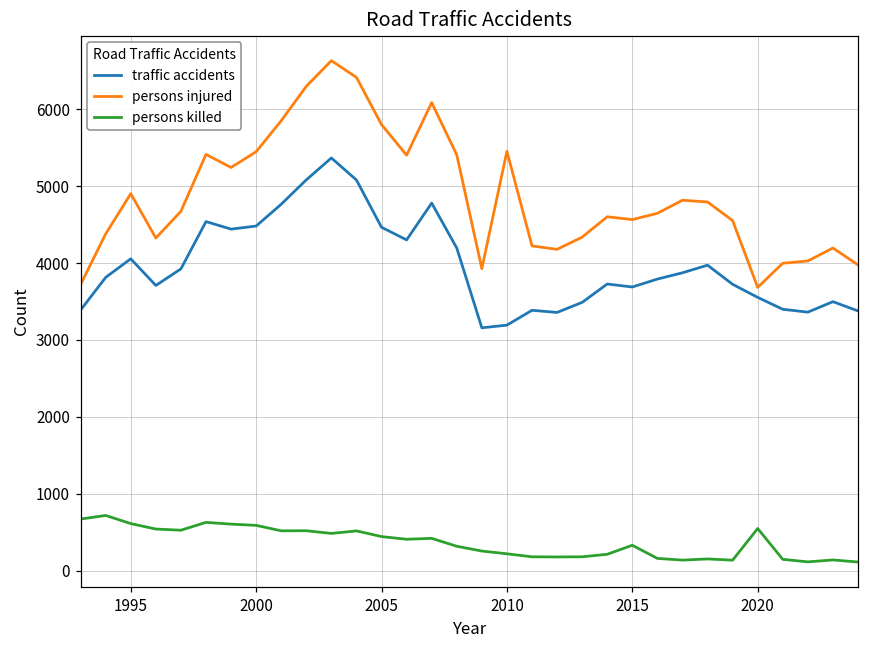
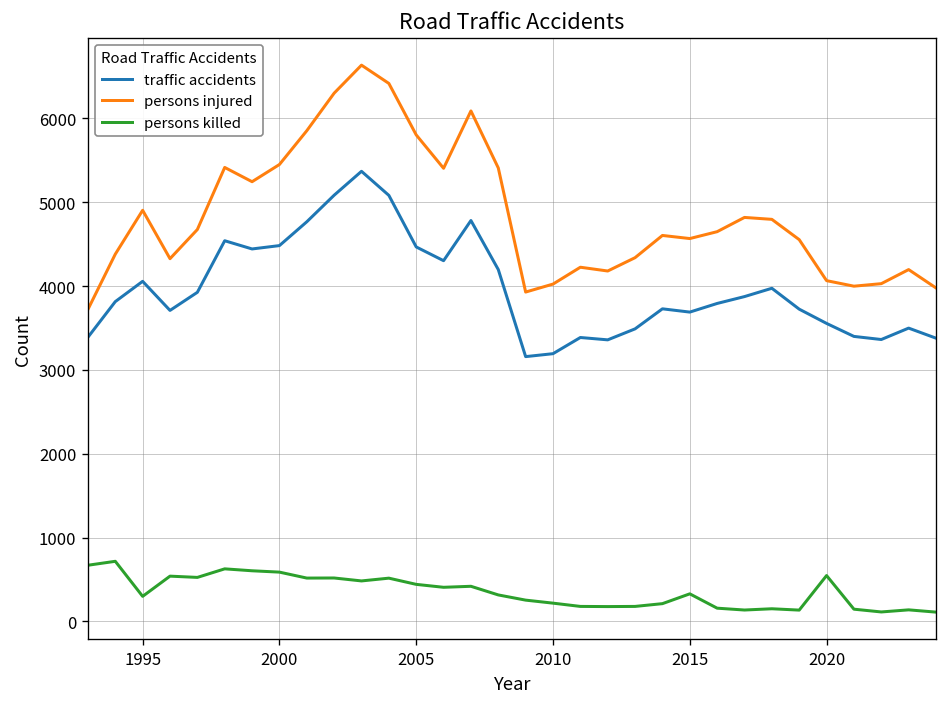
  {
    "traffic accidents": {
      "1995": 4100,
      "2000": 4500,
      "2005": 4500,
      "2010": 3200,
      "2015": 3700,
      "2020": 3600
    },
    "persons injured": {
      "1995": 4900,
      "2000": 5400,
      "2005": 5800,
-     "2010": 5500,
+     "2010": 4000,
      "2015": 4600,
-     "2020": 3700
+     "2020": 4100
    },
    "persons killed": {
-     "1995": 600,
+     "1995": 300,
      "2000": 600,
      "2005": 400,
      "2010": 200,
      "2015": 300,
      "2020": 500
    }
  }
